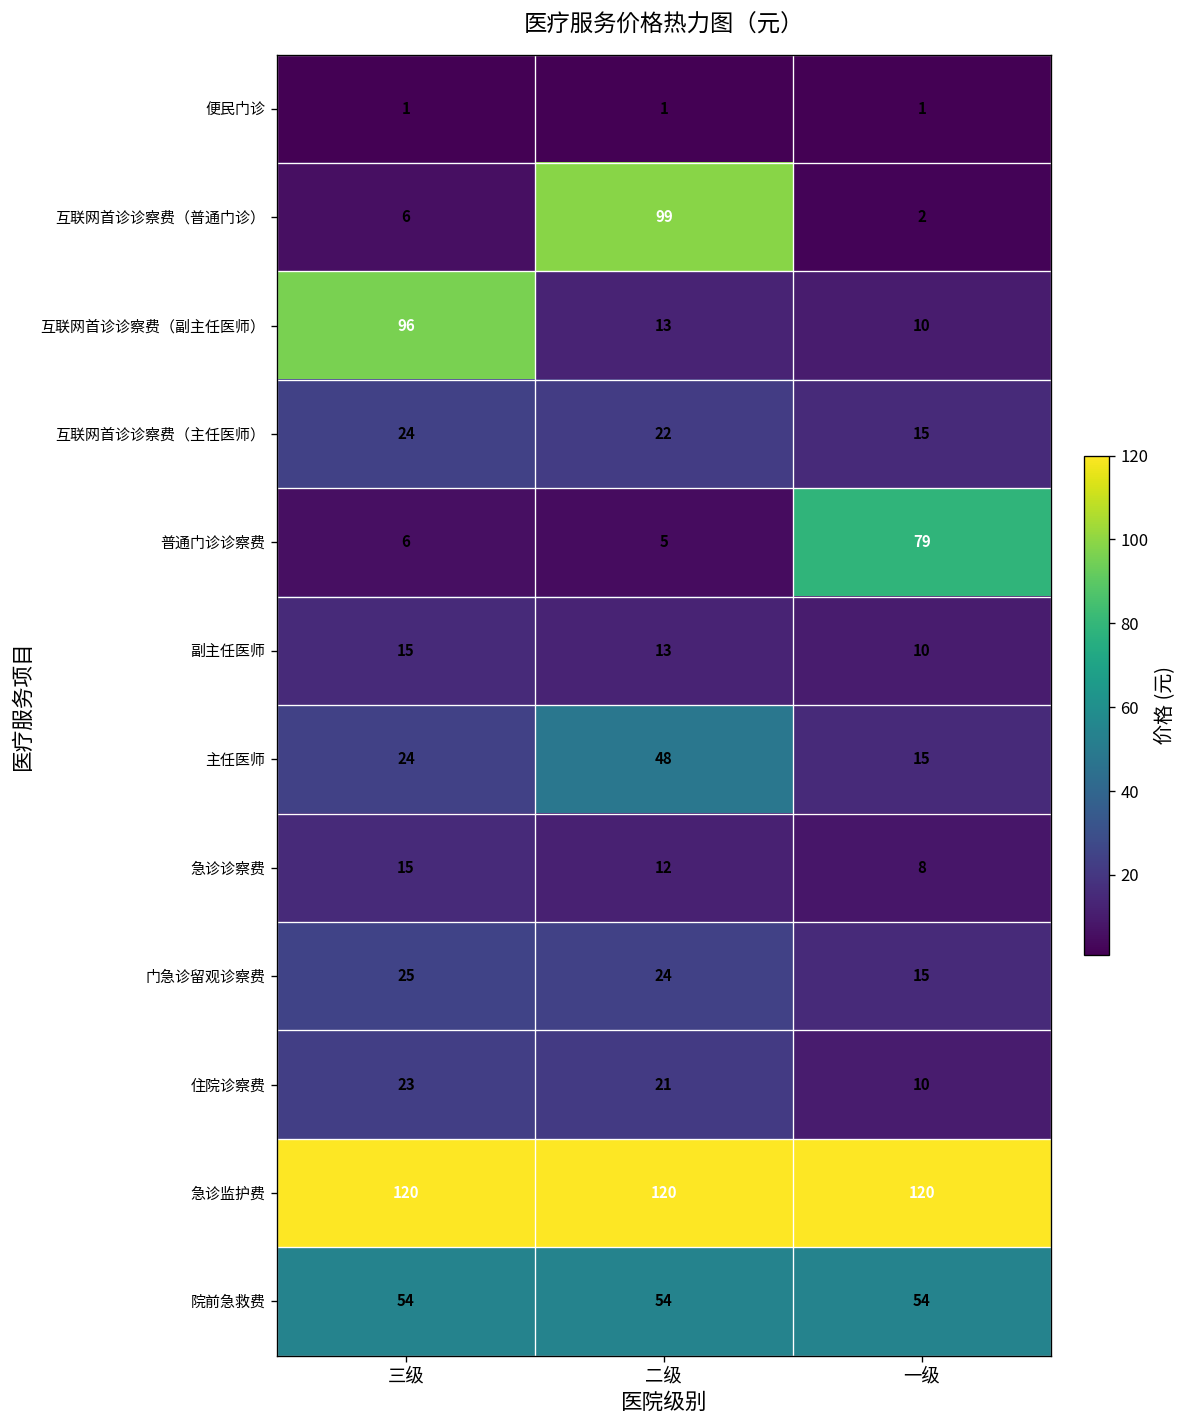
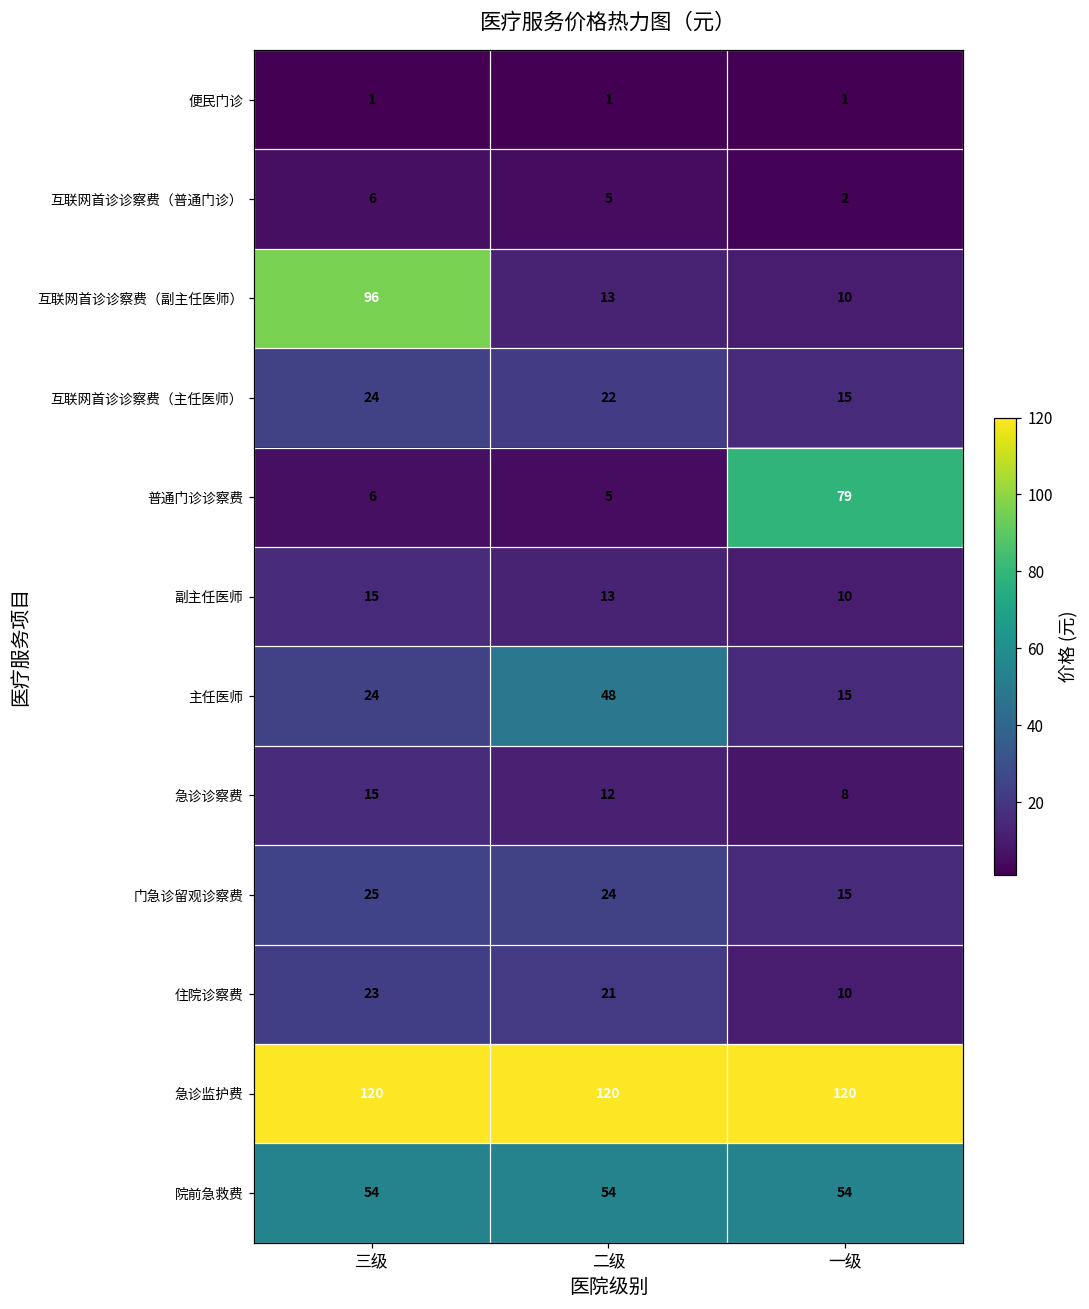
  {
    "便民门诊": {
      "三级": 1,
      "二级": 1,
      "一级": 1
    },
    "互联网首诊诊察费（普通门诊）": {
      "三级": 6,
-     "二级": 99,
+     "二级": 5,
      "一级": 2
    },
    "互联网首诊诊察费（副主任医师）": {
      "三级": 96,
      "二级": 13,
      "一级": 10
    },
    "互联网首诊诊察费（主任医师）": {
      "三级": 24,
      "二级": 22,
      "一级": 15
    },
    "普通门诊诊察费": {
      "三级": 6,
      "二级": 5,
      "一级": 79
    },
    "副主任医师": {
      "三级": 15,
      "二级": 13,
      "一级": 10
    },
    "主任医师": {
      "三级": 24,
      "二级": 48,
      "一级": 15
    },
    "急诊诊察费": {
      "三级": 15,
      "二级": 12,
      "一级": 8
    },
    "门急诊留观诊察费": {
      "三级": 25,
      "二级": 24,
      "一级": 15
    },
    "住院诊察费": {
      "三级": 23,
      "二级": 21,
      "一级": 10
    },
    "急诊监护费": {
      "三级": 120,
      "二级": 120,
      "一级": 120
    },
    "院前急救费": {
      "三级": 54,
      "二级": 54,
      "一级": 54
    }
  }
